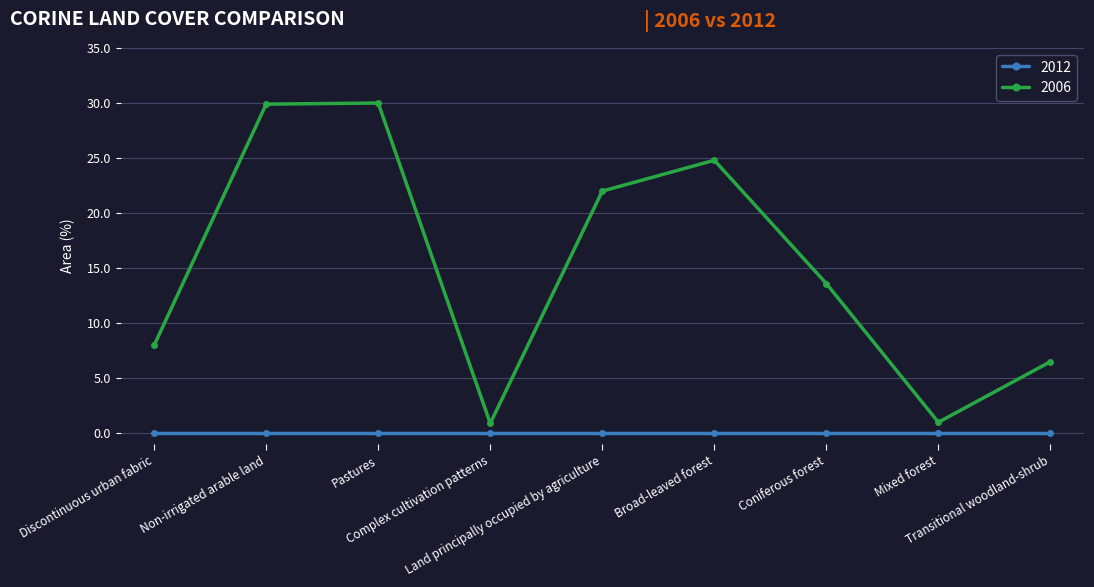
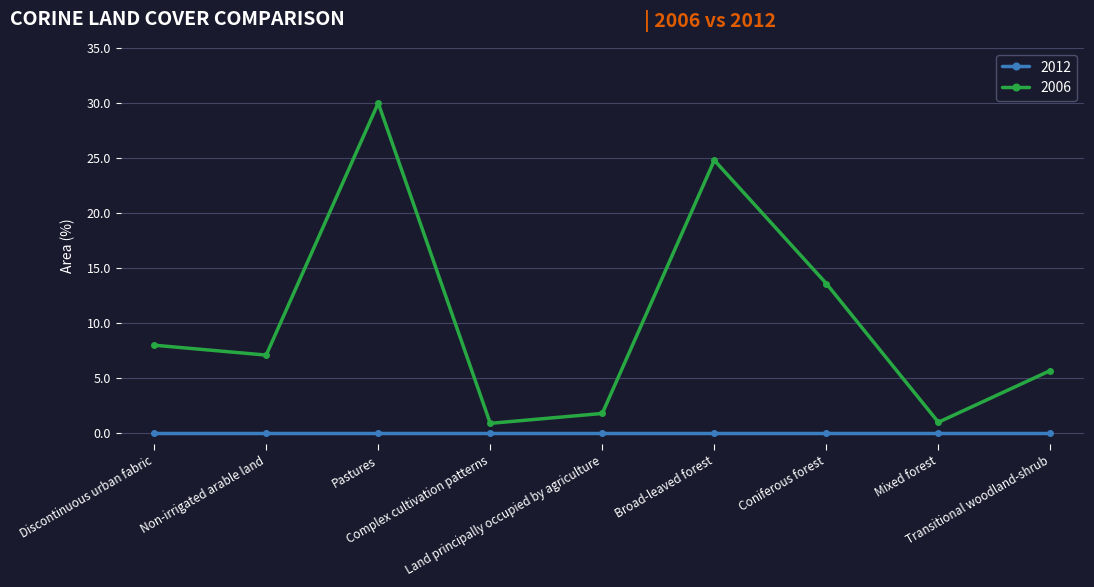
  {
    "2012": {
      "Discontinuous urban fabric": 0.0,
      "Non-irrigated arable land": 0.0,
      "Pastures": 0.0,
      "Complex cultivation patterns": 0.0,
      "Land principally occupied by agriculture": 0.0,
      "Broad-leaved forest": 0.0,
      "Coniferous forest": 0.0,
      "Mixed forest": 0.0,
      "Transitional woodland-shrub": 0.0
    },
    "2006": {
      "Discontinuous urban fabric": 8.0,
-     "Non-irrigated arable land": 29.9,
+     "Non-irrigated arable land": 7.1,
      "Pastures": 30.0,
      "Complex cultivation patterns": 0.9,
-     "Land principally occupied by agriculture": 22.0,
+     "Land principally occupied by agriculture": 1.8,
      "Broad-leaved forest": 24.8,
      "Coniferous forest": 13.6,
      "Mixed forest": 1.0,
-     "Transitional woodland-shrub": 6.5
+     "Transitional woodland-shrub": 5.7
    }
  }
